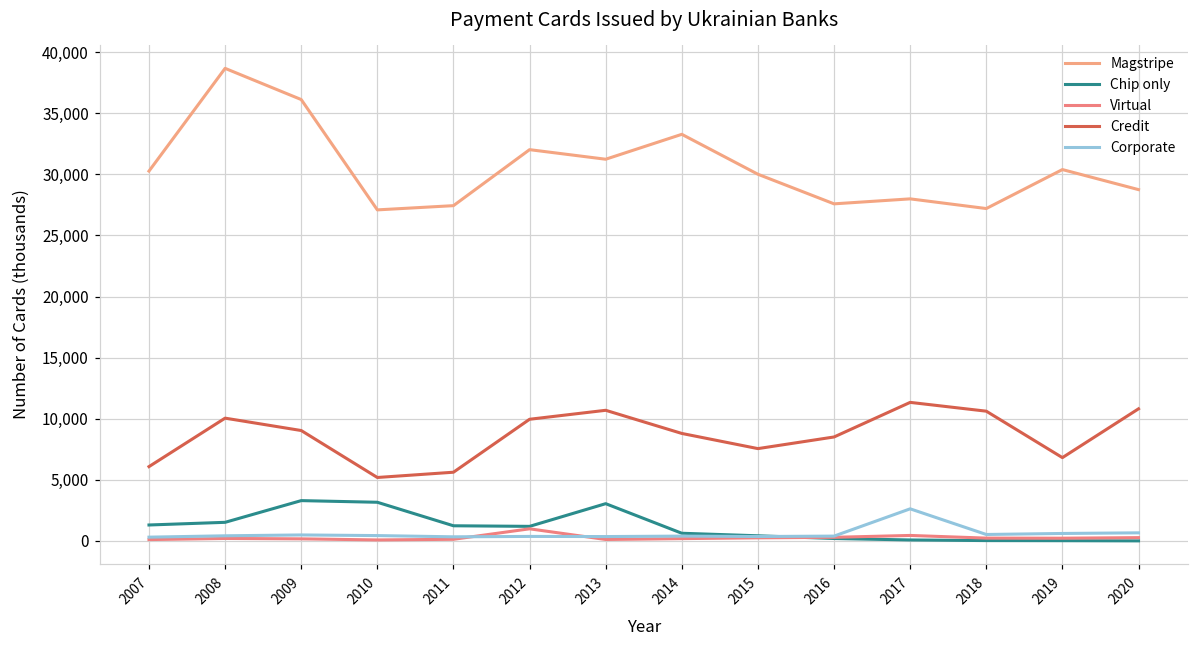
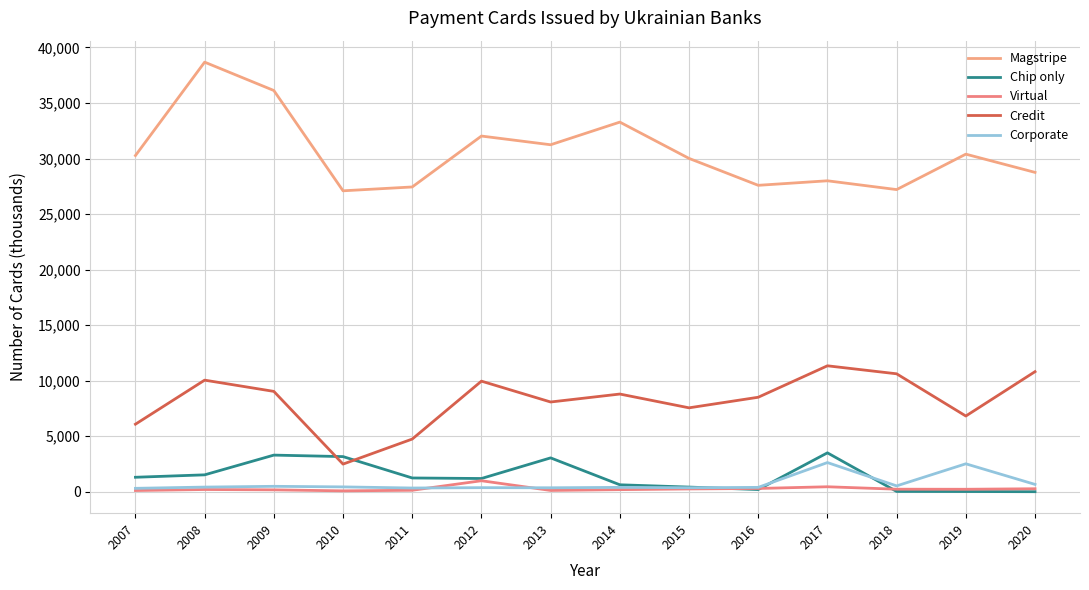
  {
    "Chip only": {
      "2007": "1,300",
      "2008": "1,500",
      "2009": "3,300",
      "2010": "3,200",
      "2011": "1,200",
      "2013": "3,000",
      "2014": "600",
-     "2017": "100",
+     "2017": "3,500",
      "2020": "0"
    },
    "Credit": {
      "2007": "6,100",
      "2008": "10,000",
      "2009": "9,000",
-     "2010": "5,200",
-     "2011": "5,600",
+     "2010": "2,500",
+     "2011": "4,700",
      "2012": "10,000",
-     "2013": "10,700",
+     "2013": "8,100",
      "2014": "8,800",
      "2015": "7,600",
      "2016": "8,500",
      "2017": "11,300",
      "2018": "10,600",
      "2019": "6,800",
      "2020": "10,800"
    },
    "Corporate": {
      "2009": "500",
      "2010": "400",
      "2012": "400",
      "2013": "400",
      "2017": "2,600",
      "2018": "500",
-     "2019": "600",
+     "2019": "2,500",
      "2020": "700"
    }
  }
